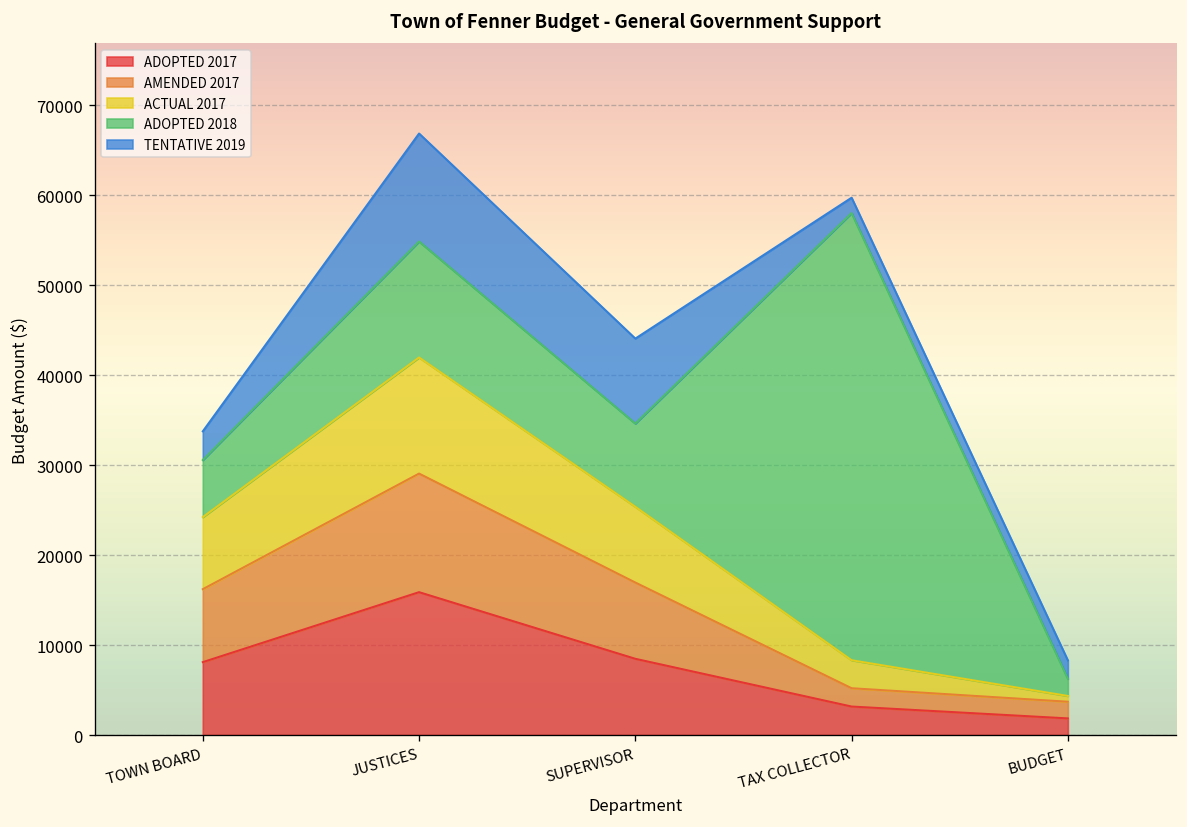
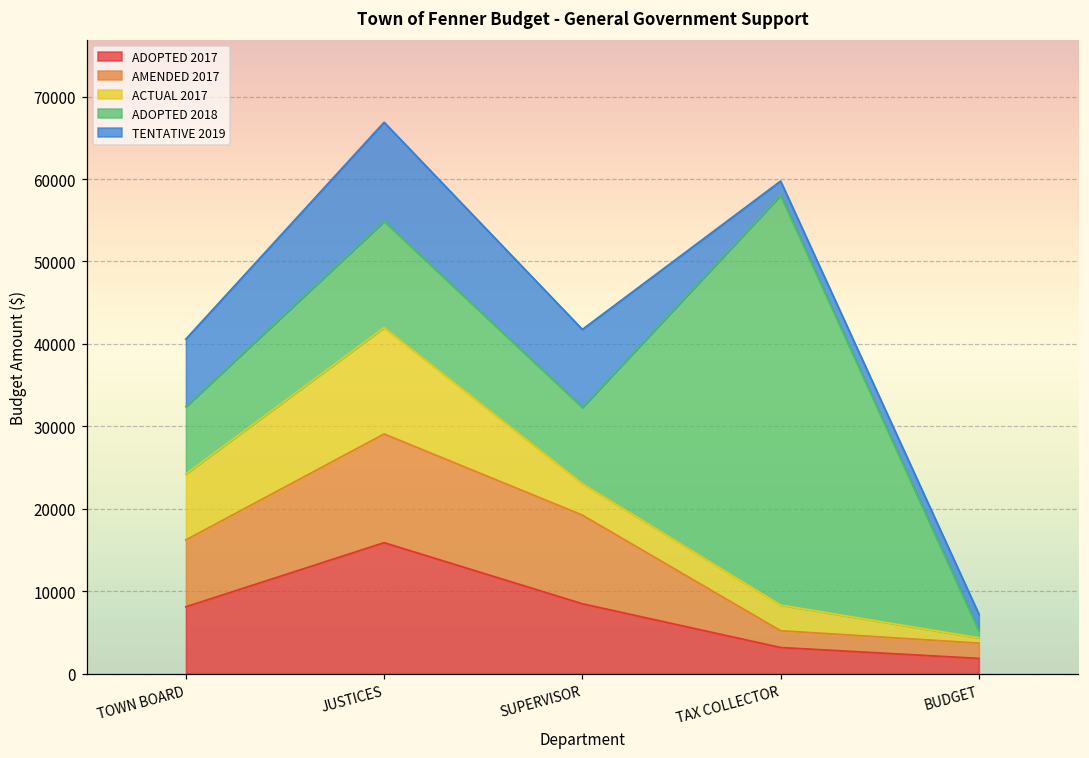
  {
    "ADOPTED 2017": {
      "TOWN BOARD": 8000,
      "JUSTICES": 16000,
      "SUPERVISOR": 8000,
      "TAX COLLECTOR": 3000,
      "BUDGET": 2000
    },
    "AMENDED 2017": {
      "TOWN BOARD": 8000,
      "JUSTICES": 13000,
-     "SUPERVISOR": 8000,
+     "SUPERVISOR": 11000,
      "TAX COLLECTOR": 2000,
      "BUDGET": 2000
    },
    "ACTUAL 2017": {
      "TOWN BOARD": 8000,
      "JUSTICES": 13000,
-     "SUPERVISOR": 8000,
+     "SUPERVISOR": 4000,
      "TAX COLLECTOR": 3000,
      "BUDGET": 1000
    },
    "ADOPTED 2018": {
-     "TOWN BOARD": 6000,
+     "TOWN BOARD": 8000,
      "JUSTICES": 13000,
      "SUPERVISOR": 9000,
      "TAX COLLECTOR": 50000,
-     "BUDGET": 2000
+     "BUDGET": 1000
    },
    "TENTATIVE 2019": {
-     "TOWN BOARD": 3000,
+     "TOWN BOARD": 8000,
      "JUSTICES": 12000,
      "SUPERVISOR": 9000,
      "TAX COLLECTOR": 2000,
      "BUDGET": 2000
    }
  }
